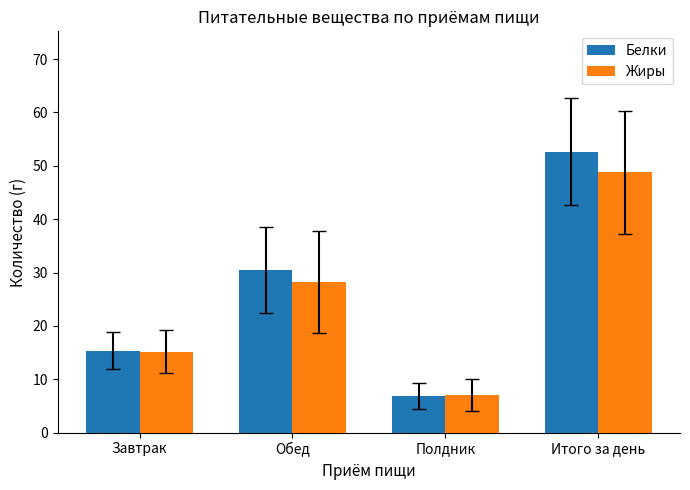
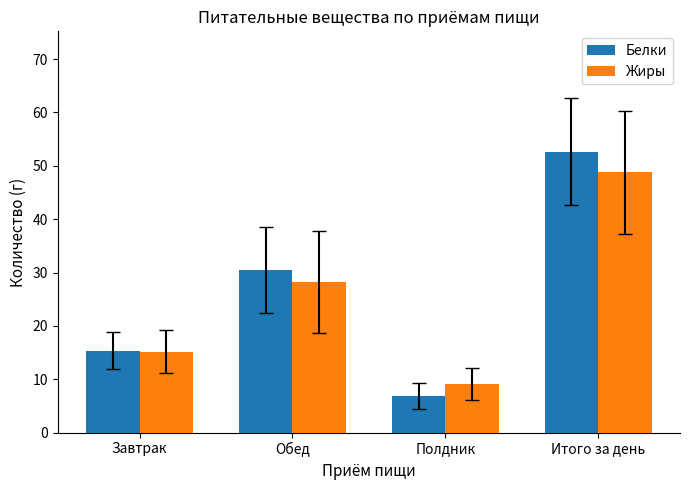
  {
    "Жиры": {
      "Завтрак": 15,
      "Обед": 28,
-     "Полдник": 7,
+     "Полдник": 9,
      "Итого за день": 49
    }
  }
